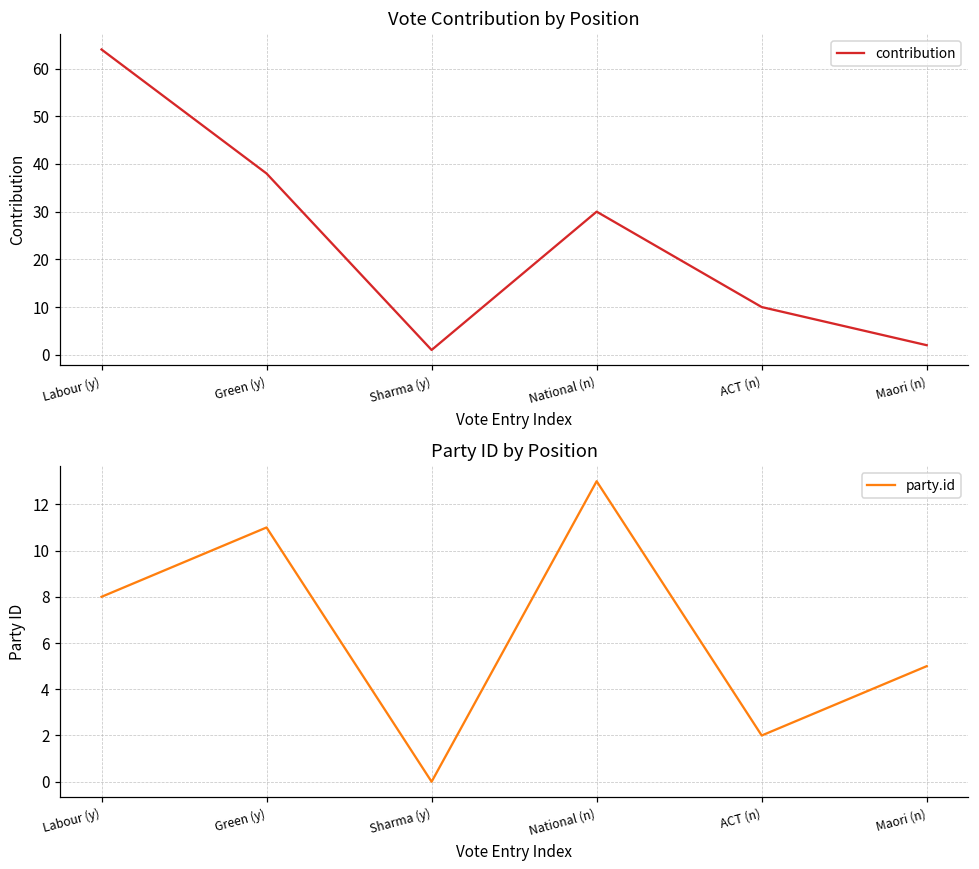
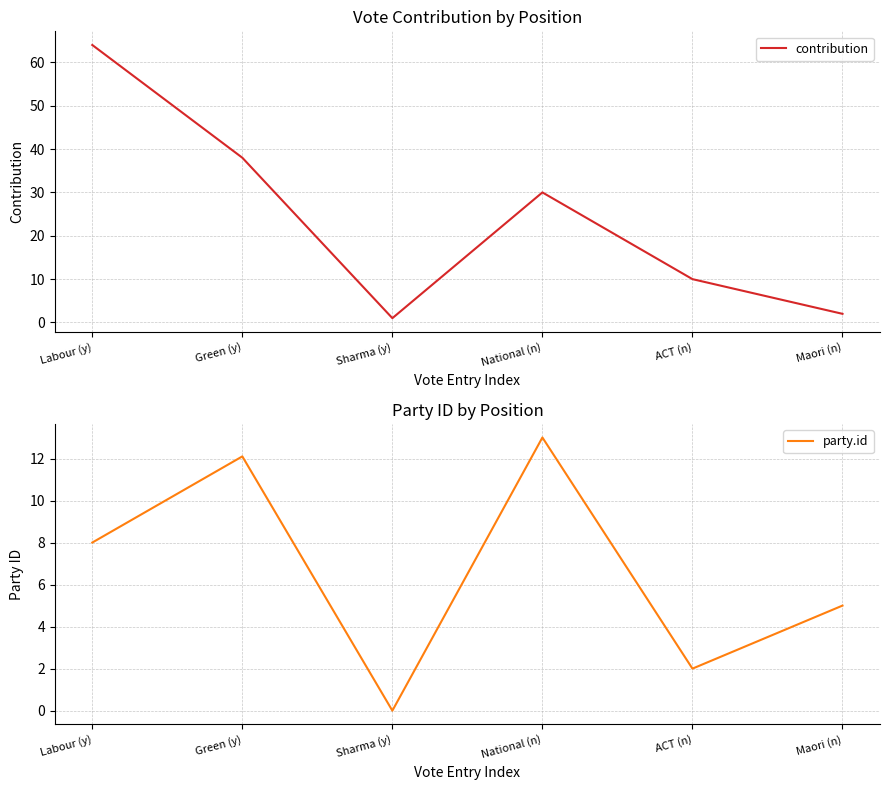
  {
    "Vote Contribution by Position": {
      "Labour (y)": 64,
      "Green (y)": 38,
      "Sharma (y)": 1,
      "National (n)": 30,
      "ACT (n)": 10,
      "Maori (n)": 2
    },
    "Party ID by Position": {
      "Labour (y)": 8.0,
-     "Green (y)": 11.0,
+     "Green (y)": 12.1,
      "Sharma (y)": 0.0,
      "National (n)": 13.0,
      "ACT (n)": 2.0,
      "Maori (n)": 5.0
    }
  }
